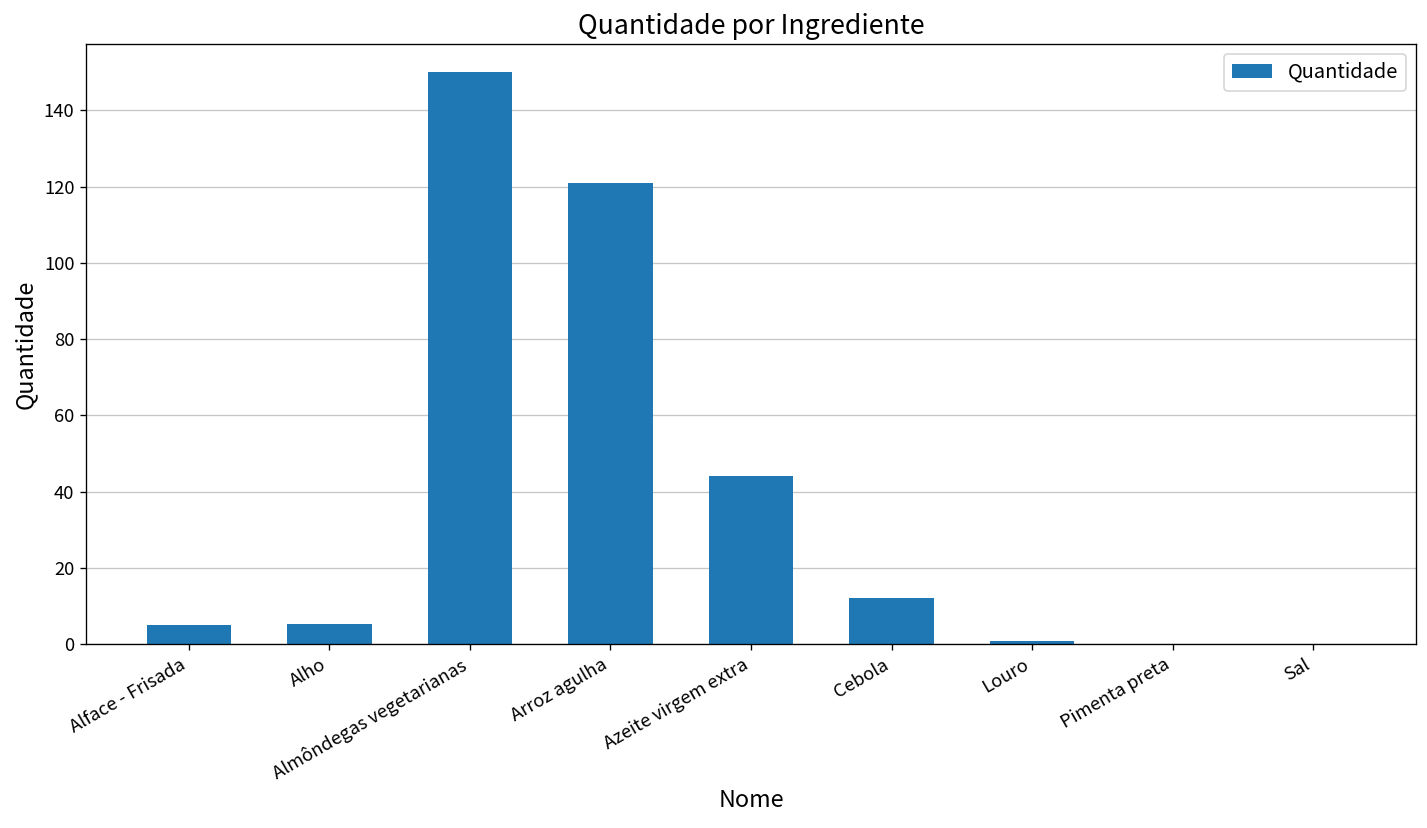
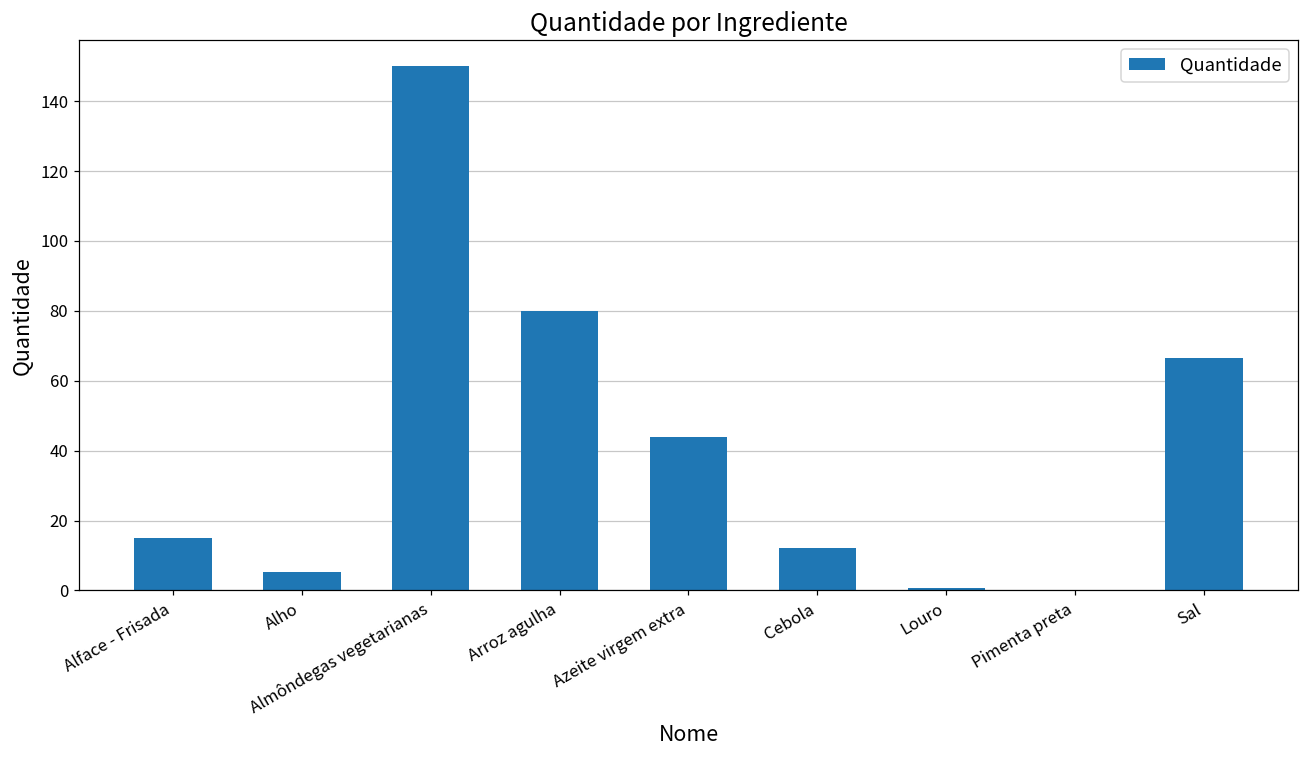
  {
-   "Alface - Frisada": 5,
+   "Alface - Frisada": 15,
    "Alho": 5,
    "Almôndegas vegetarianas": 150,
-   "Arroz agulha": 121,
+   "Arroz agulha": 80,
    "Azeite virgem extra": 44,
    "Cebola": 12,
-   "Sal": 0
+   "Sal": 66
  }
